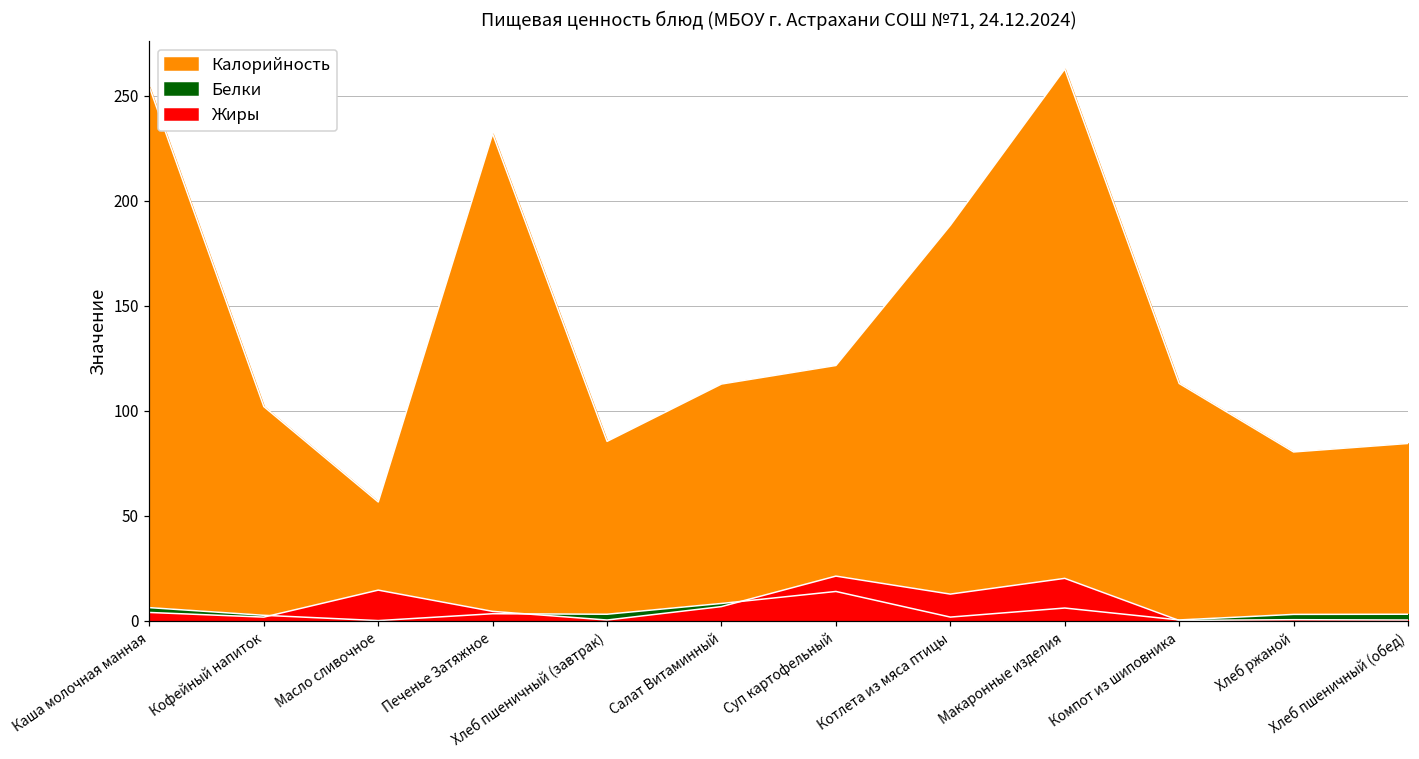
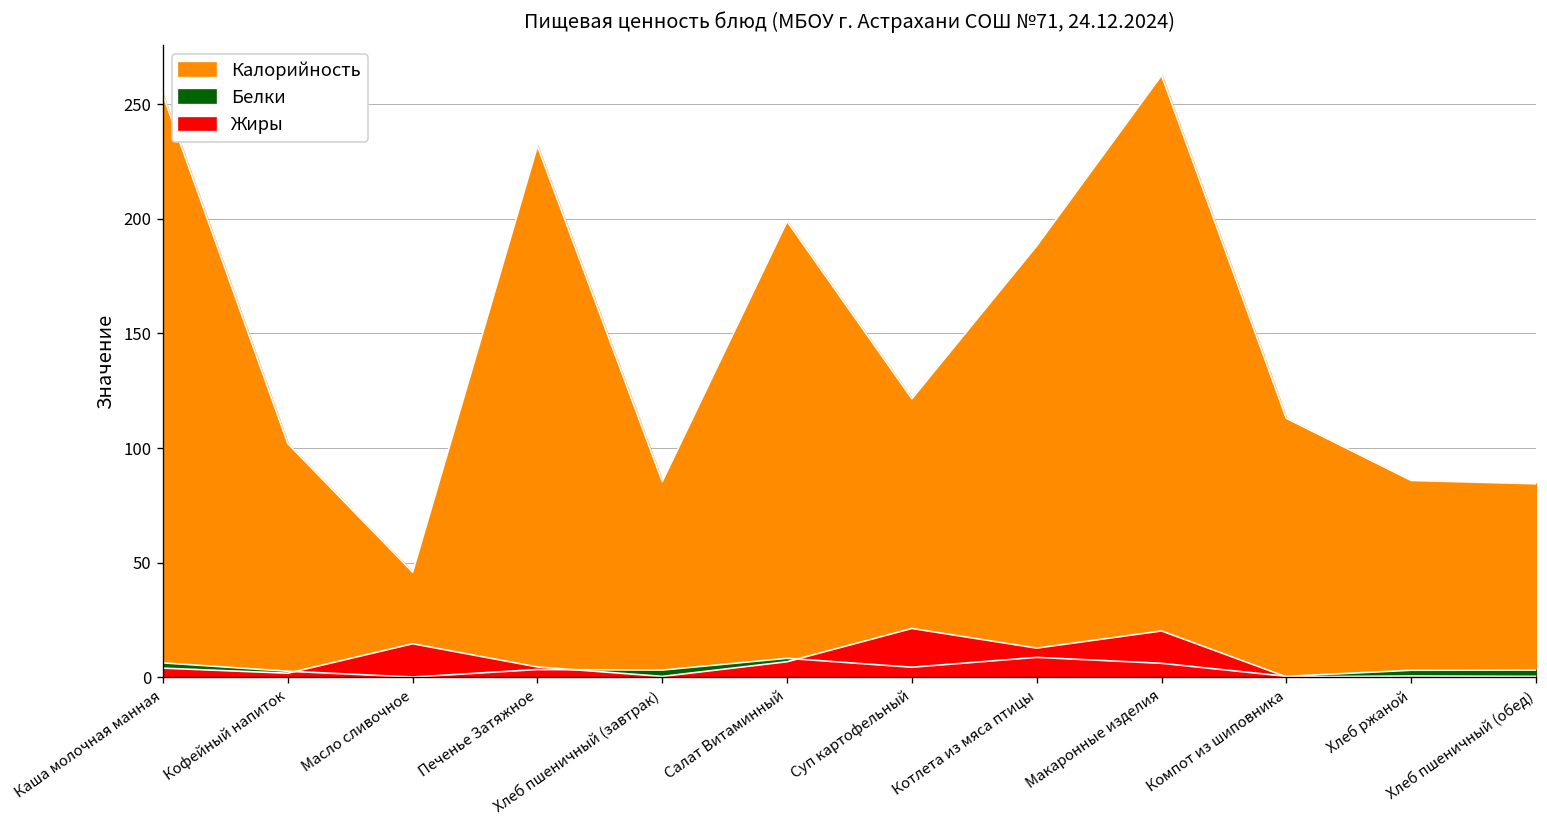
  {
    "Калорийность": {
      "Каша молочная манная": 254,
      "Кофейный напиток": 102,
-     "Масло сливочное": 57,
+     "Масло сливочное": 46,
      "Печенье Затяжное": 232,
      "Хлеб пшеничный (завтрак)": 85,
-     "Салат Витаминный": 113,
+     "Салат Витаминный": 199,
      "Суп картофельный": 122,
      "Котлета из мяса птицы": 188,
      "Макаронные изделия": 263,
      "Компот из шиповника": 113,
-     "Хлеб ржаной": 80,
+     "Хлеб ржаной": 86,
      "Хлеб пшеничный (обед)": 84
    },
    "Белки": {
      "Каша молочная манная": 6,
      "Масло сливочное": 0,
      "Хлеб пшеничный (завтрак)": 3,
      "Салат Витаминный": 8,
-     "Суп картофельный": 14,
-     "Котлета из мяса птицы": 2,
+     "Суп картофельный": 4,
+     "Котлета из мяса птицы": 9,
      "Макаронные изделия": 6,
      "Хлеб ржаной": 3,
      "Хлеб пшеничный (обед)": 3
    },
    "Жиры": {
      "Каша молочная манная": 4,
      "Масло сливочное": 15,
      "Хлеб пшеничный (завтрак)": 0,
      "Салат Витаминный": 7,
      "Суп картофельный": 21,
      "Котлета из мяса птицы": 13,
      "Макаронные изделия": 20,
      "Хлеб ржаной": 1,
      "Хлеб пшеничный (обед)": 0
    }
  }
